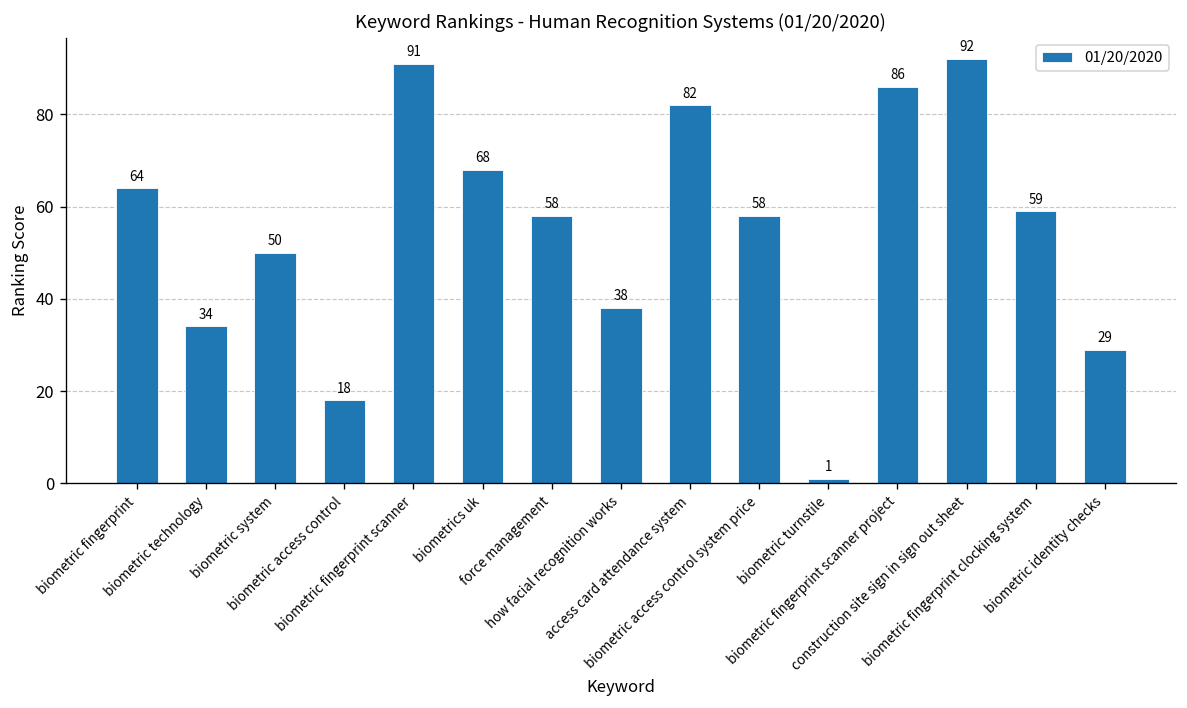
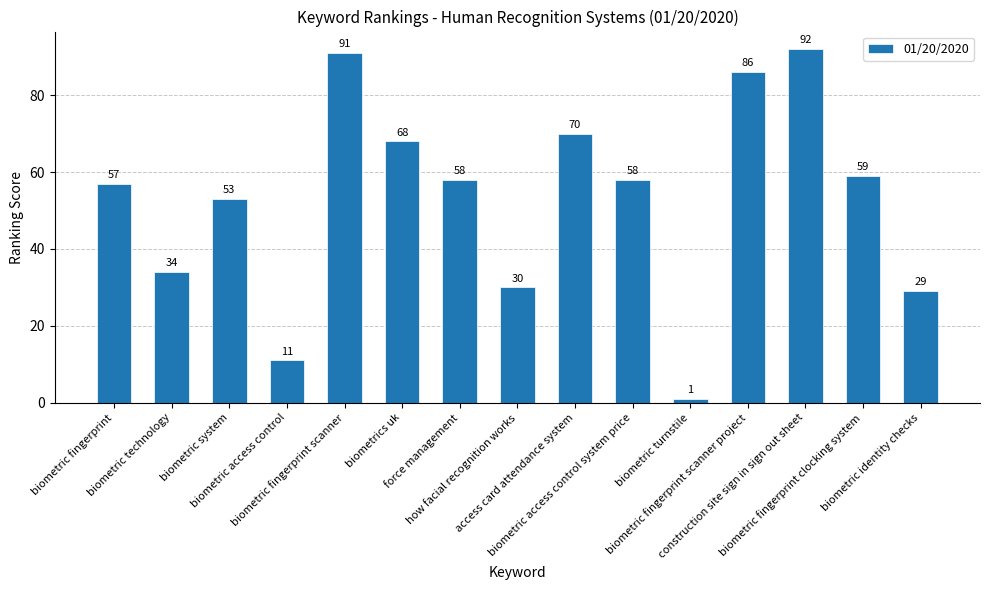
  {
-   "biometric fingerprint": 64,
+   "biometric fingerprint": 57,
    "biometric technology": 34,
-   "biometric system": 50,
-   "biometric access control": 18,
+   "biometric system": 53,
+   "biometric access control": 11,
    "biometric fingerprint scanner": 91,
    "biometrics uk": 68,
    "force management": 58,
-   "how facial recognition works": 38,
-   "access card attendance system": 82,
+   "how facial recognition works": 30,
+   "access card attendance system": 70,
    "biometric access control system price": 58,
    "biometric turnstile": 1,
    "biometric fingerprint scanner project": 86,
    "construction site sign in sign out sheet": 92,
    "biometric fingerprint clocking system": 59,
    "biometric identity checks": 29
  }
